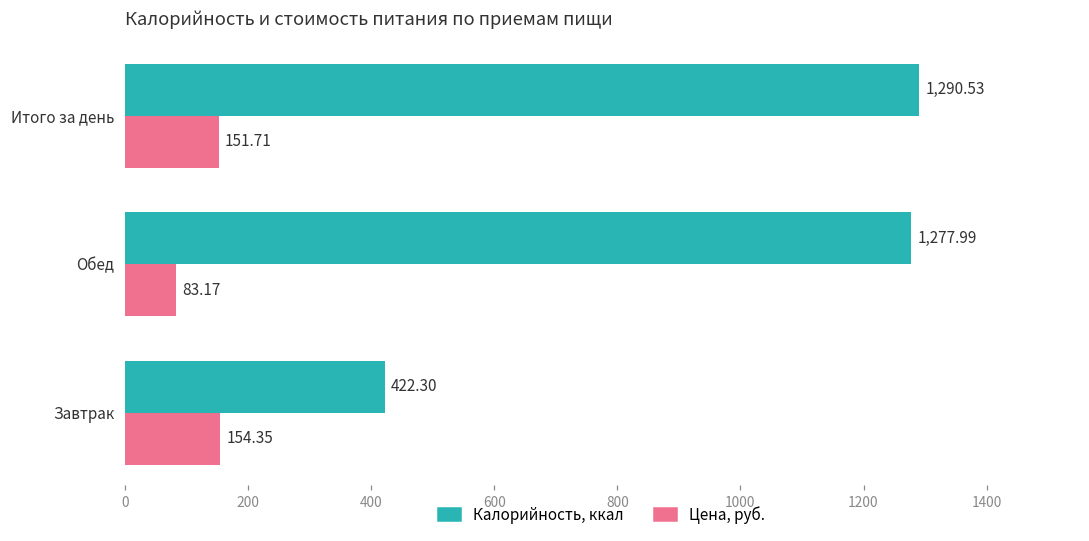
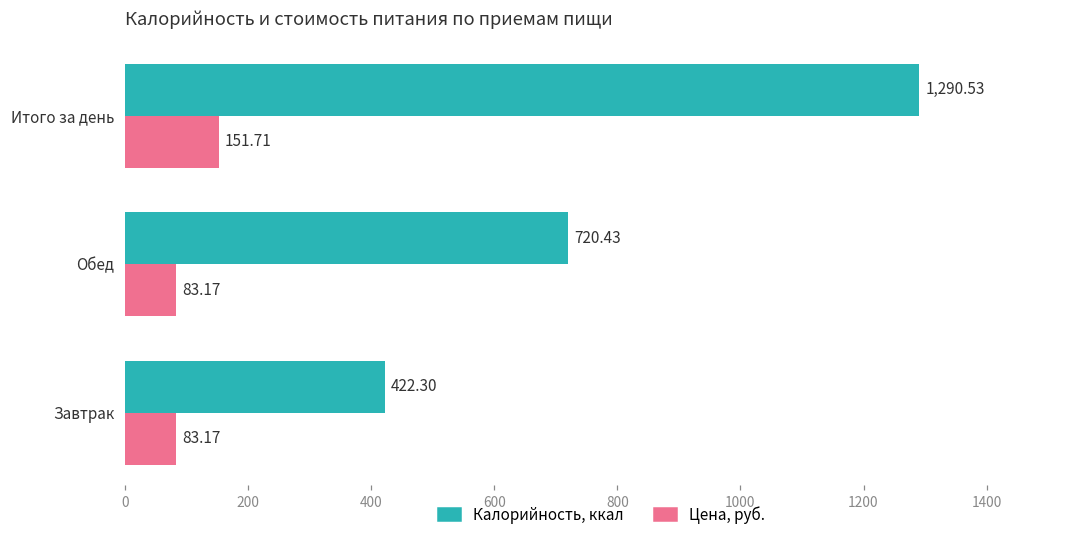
  {
    "Калорийность, ккал": {
      "Итого за день": "1,290.53",
-     "Обед": "1,277.99",
+     "Обед": "720.43",
      "Завтрак": "422.30"
    },
    "Цена, руб.": {
      "Итого за день": "151.71",
      "Обед": "83.17",
-     "Завтрак": "154.35"
+     "Завтрак": "83.17"
    }
  }
